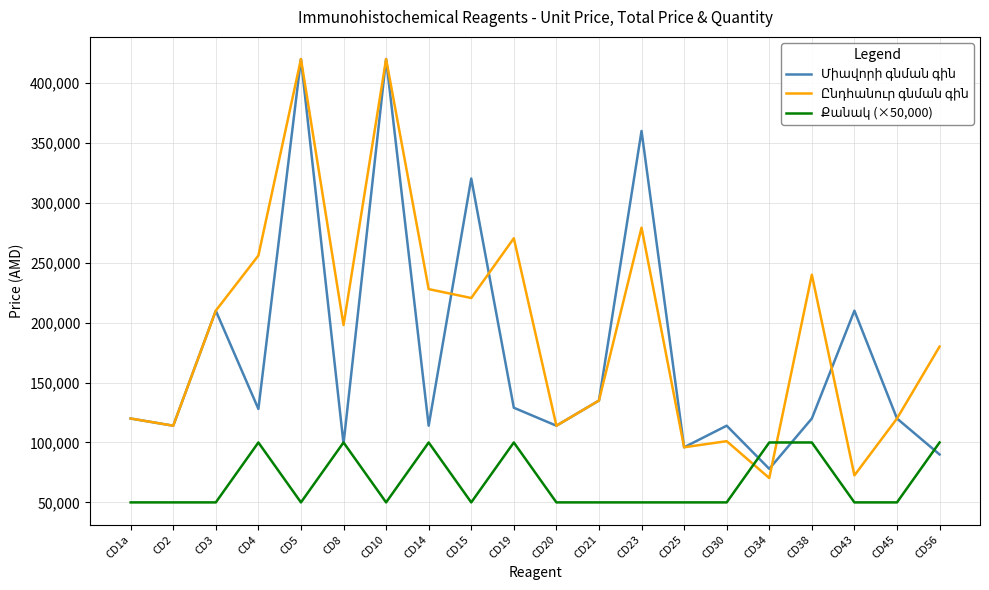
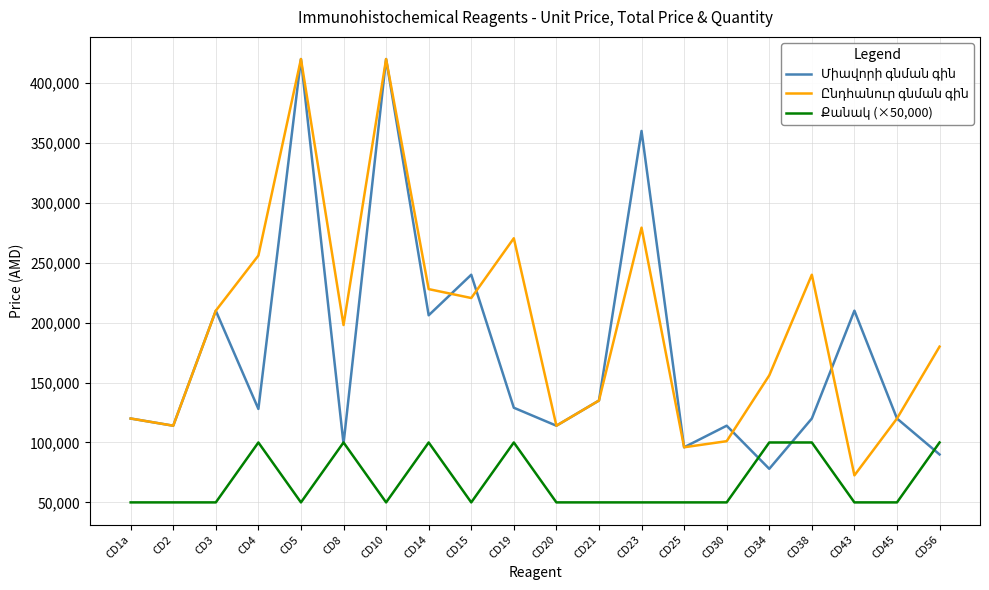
  {
    "Միավորի գնման գին": {
      "CD4": "128,000",
-     "CD14": "114,000",
-     "CD15": "320,000",
+     "CD14": "206,000",
+     "CD15": "240,000",
      "CD19": "129,000",
      "CD23": "360,000",
      "CD30": "114,000",
      "CD34": "78,000",
      "CD38": "120,000",
      "CD43": "210,000",
      "CD56": "90,000"
    },
    "Ընդհանուր գնման գին": {
      "CD4": "256,000",
      "CD8": "198,000",
      "CD14": "228,000",
      "CD15": "221,000",
      "CD19": "270,000",
      "CD23": "279,000",
      "CD30": "101,000",
-     "CD34": "70,000",
+     "CD34": "156,000",
      "CD38": "240,000",
      "CD43": "73,000",
      "CD56": "180,000"
    },
    "Քանակ (×50,000)": {
      "CD1a": "50,000",
      "CD2": "50,000",
      "CD3": "50,000",
      "CD4": "100,000",
      "CD5": "50,000",
      "CD10": "50,000",
      "CD14": "100,000",
      "CD15": "50,000",
      "CD19": "100,000",
      "CD20": "50,000",
      "CD21": "50,000",
      "CD23": "50,000",
      "CD25": "50,000",
      "CD30": "50,000",
      "CD34": "100,000",
      "CD38": "100,000",
      "CD43": "50,000",
      "CD45": "50,000",
      "CD56": "100,000"
    }
  }
